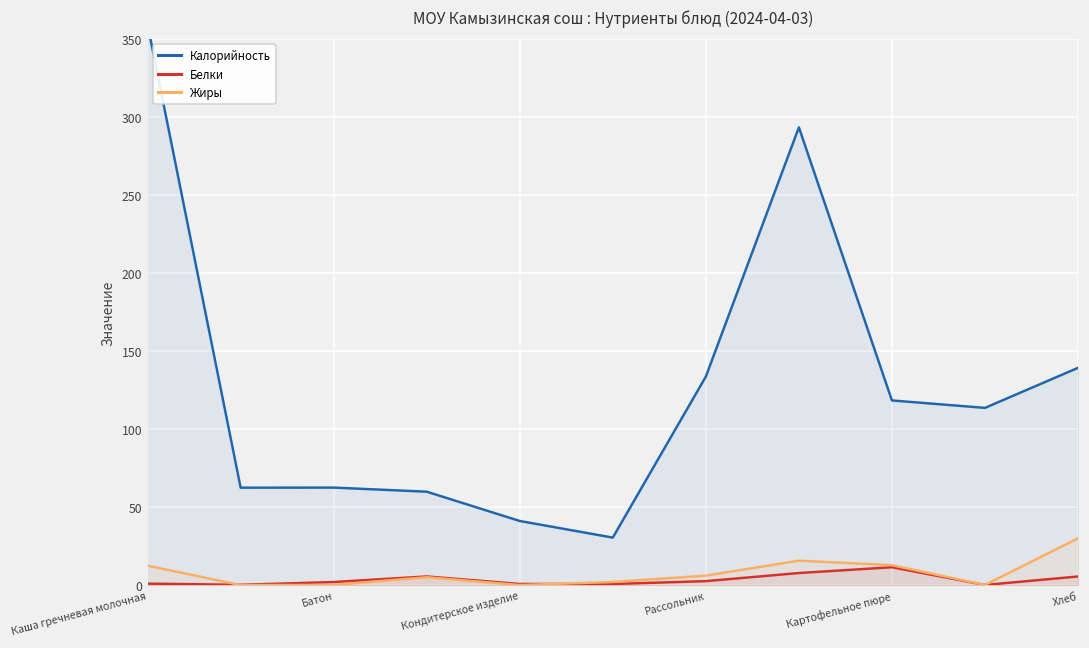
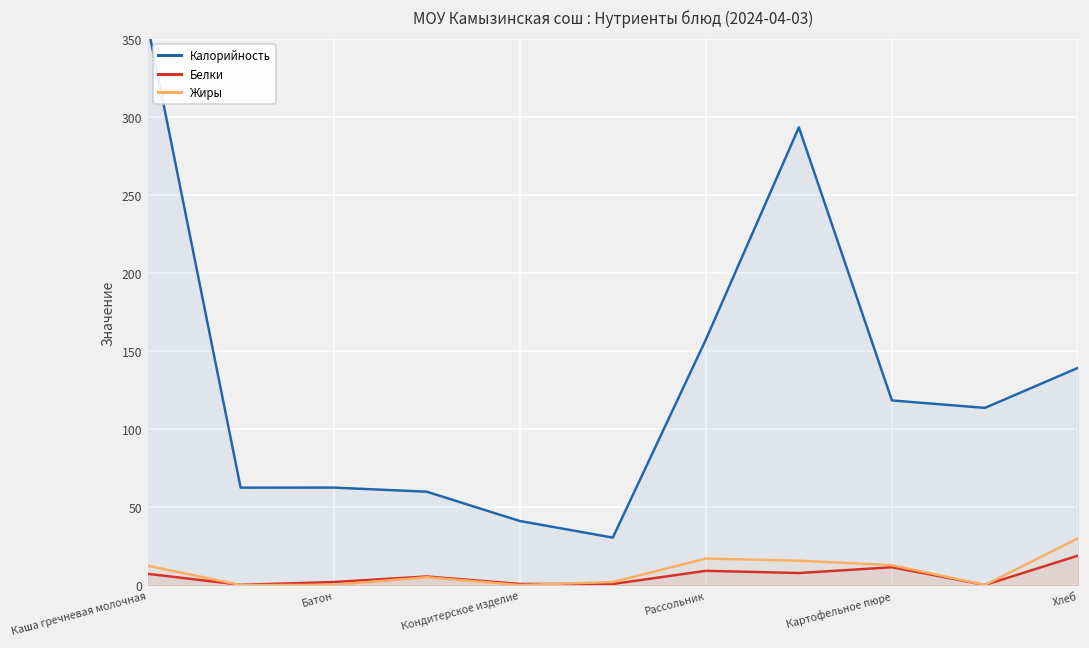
  {
    "Калорийность": {
      "Батон": 63,
      "Кондитерское изделие": 41,
-     "Рассольник": 134,
+     "Рассольник": 157,
      "Картофельное пюре": 118,
      "Хлеб": 139
    },
    "Белки": {
-     "Каша гречневая молочная": 1,
+     "Каша гречневая молочная": 7,
      "Батон": 2,
-     "Рассольник": 3,
-     "Хлеб": 6
+     "Рассольник": 9,
+     "Хлеб": 19
    },
    "Жиры": {
      "Каша гречневая молочная": 13,
      "Батон": 0,
-     "Рассольник": 6,
+     "Рассольник": 17,
      "Хлеб": 30
    }
  }
